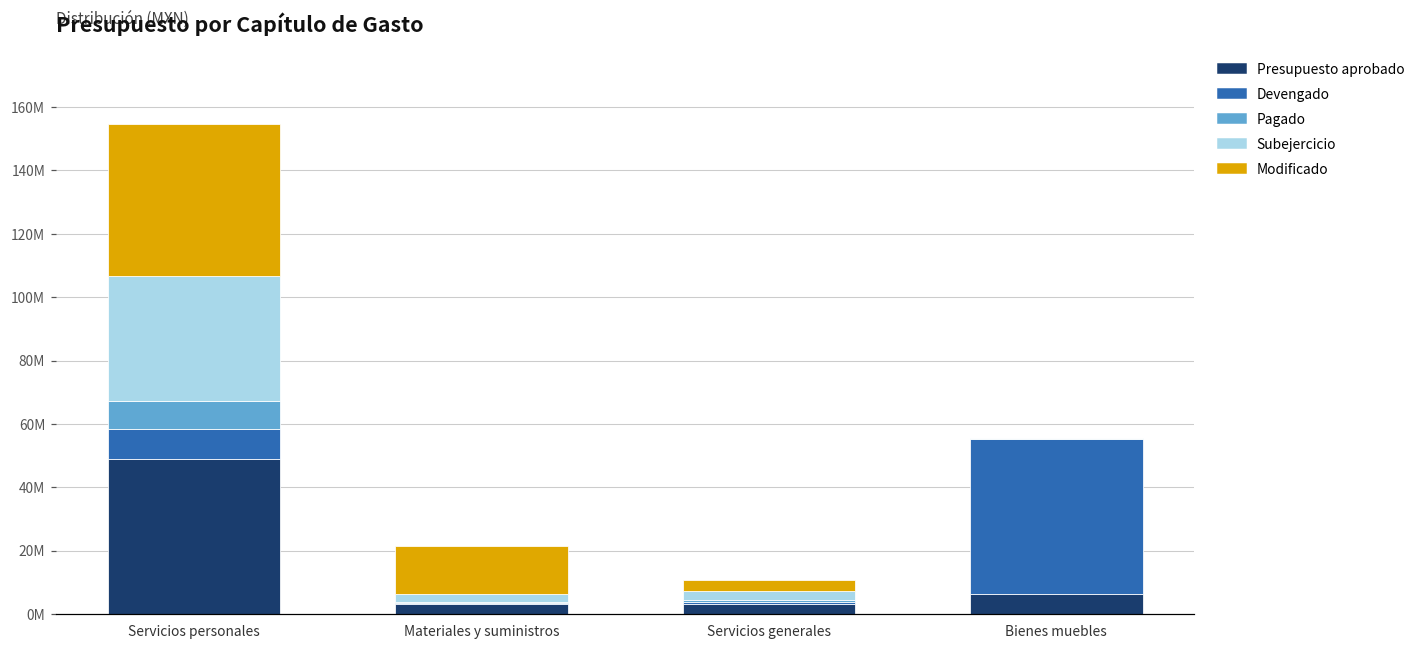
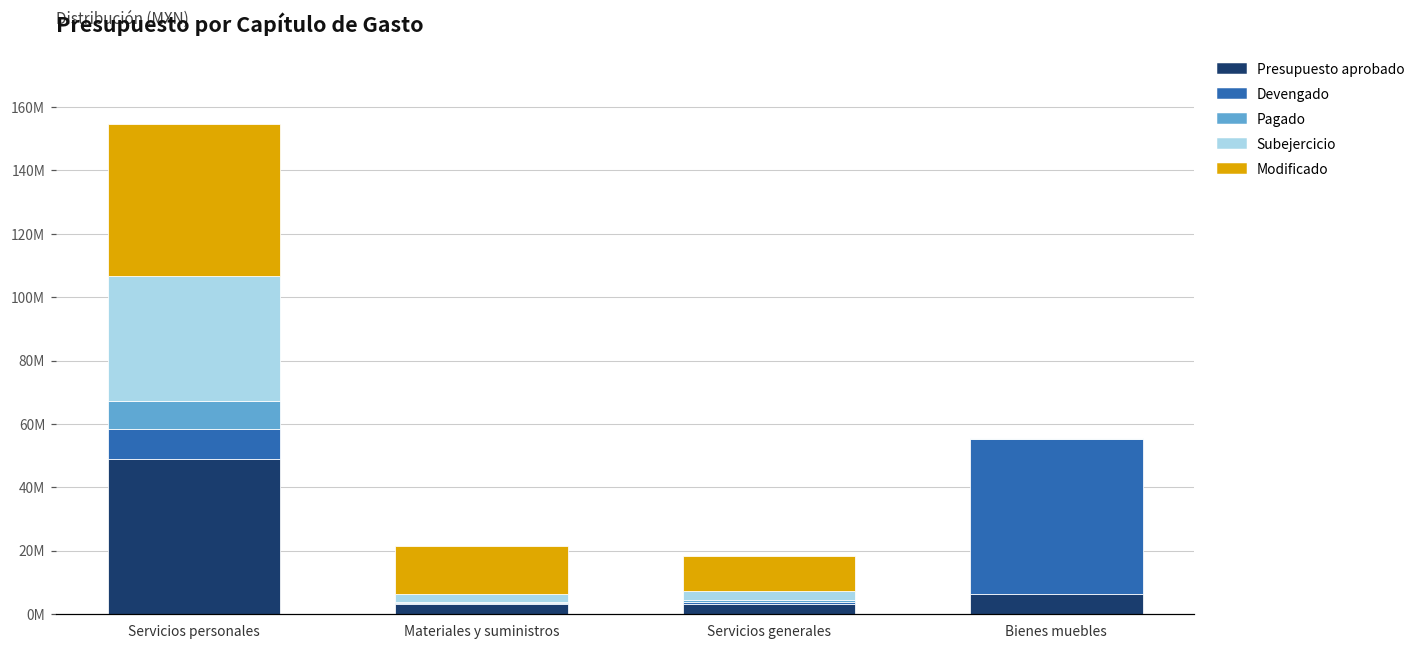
  {
    "Presupuesto aprobado": {
      "Servicios personales": 49000000,
      "Materiales y suministros": 3000000,
      "Servicios generales": 3000000,
      "Bienes muebles": 6000000
    },
    "Devengado": {
      "Servicios personales": 9000000,
      "Bienes muebles": 49000000
    },
    "Pagado": {
      "Servicios personales": 9000000,
      "Bienes muebles": 0
    },
    "Subejercicio": {
      "Servicios personales": 39000000,
      "Materiales y suministros": 2000000,
      "Servicios generales": 3000000
    },
    "Modificado": {
      "Servicios personales": 48000000,
      "Materiales y suministros": 15000000,
-     "Servicios generales": 4000000
+     "Servicios generales": 11000000
    }
  }
